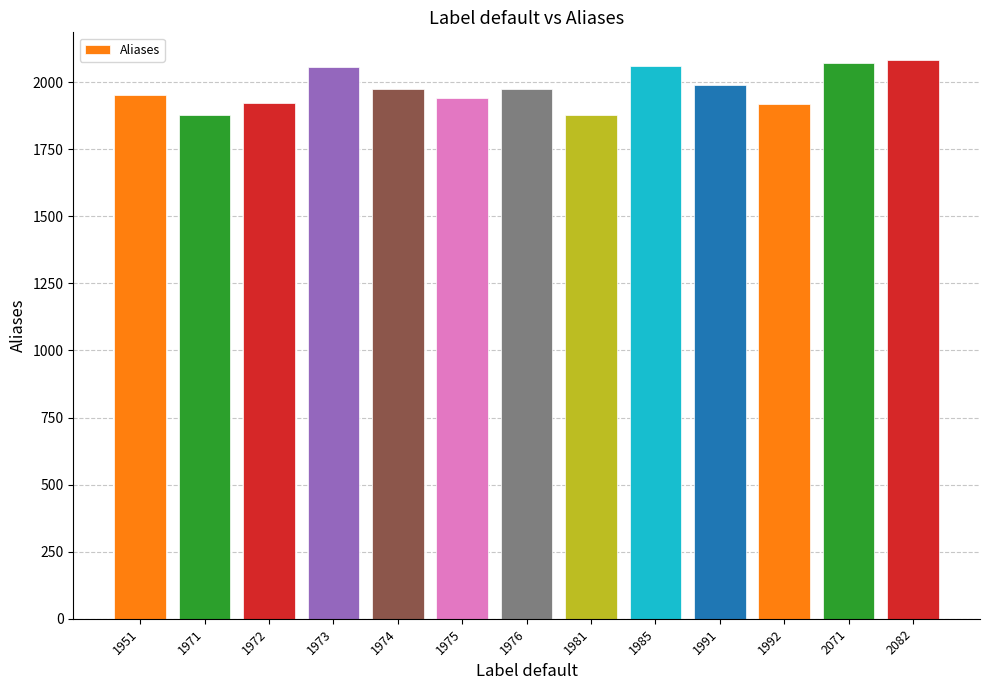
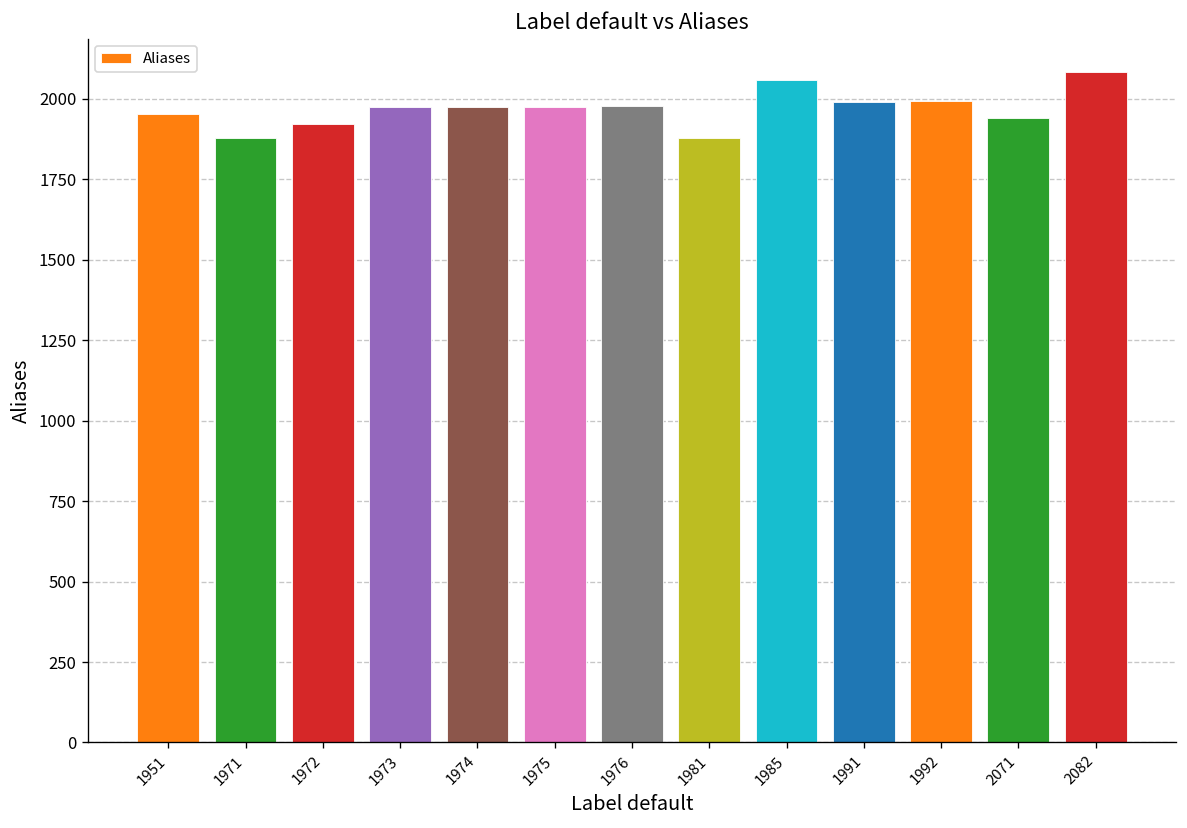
  {
    "1951": 1950,
    "1971": 1880,
    "1972": 1920,
-   "1973": 2060,
+   "1973": 1970,
    "1974": 1970,
-   "1975": 1940,
+   "1975": 1980,
    "1976": 1980,
    "1981": 1880,
    "1985": 2060,
    "1991": 1990,
-   "1992": 1920,
-   "2071": 2070,
+   "1992": 1990,
+   "2071": 1940,
    "2082": 2080
  }
